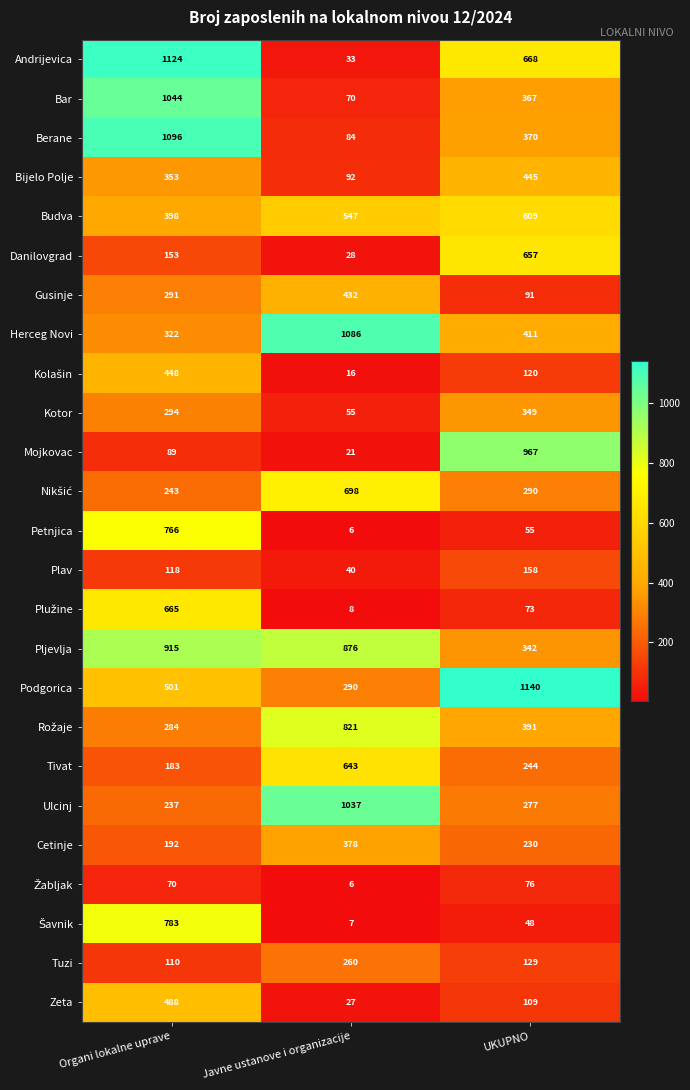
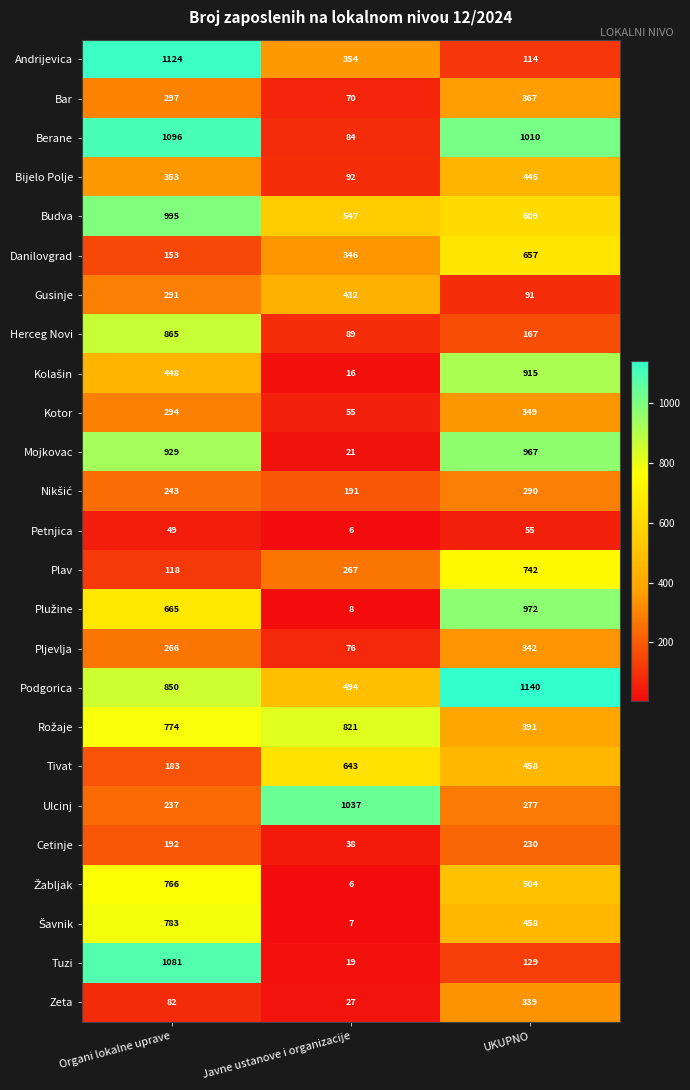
  {
    "Andrijevica": {
      "Organi lokalne uprave": 1124,
-     "Javne ustanove i organizacije": 33,
-     "UKUPNO": 668
+     "Javne ustanove i organizacije": 354,
+     "UKUPNO": 114
    },
    "Bar": {
-     "Organi lokalne uprave": 1044,
+     "Organi lokalne uprave": 297,
      "Javne ustanove i organizacije": 70,
      "UKUPNO": 367
    },
    "Berane": {
      "Organi lokalne uprave": 1096,
      "Javne ustanove i organizacije": 84,
-     "UKUPNO": 370
+     "UKUPNO": 1010
    },
    "Bijelo Polje": {
      "Organi lokalne uprave": 353,
      "Javne ustanove i organizacije": 92,
      "UKUPNO": 445
    },
    "Budva": {
-     "Organi lokalne uprave": 398,
+     "Organi lokalne uprave": 995,
      "Javne ustanove i organizacije": 547,
      "UKUPNO": 609
    },
    "Danilovgrad": {
      "Organi lokalne uprave": 153,
-     "Javne ustanove i organizacije": 28,
+     "Javne ustanove i organizacije": 346,
      "UKUPNO": 657
    },
    "Gusinje": {
      "Organi lokalne uprave": 291,
      "Javne ustanove i organizacije": 432,
      "UKUPNO": 91
    },
    "Herceg Novi": {
-     "Organi lokalne uprave": 322,
-     "Javne ustanove i organizacije": 1086,
-     "UKUPNO": 411
+     "Organi lokalne uprave": 865,
+     "Javne ustanove i organizacije": 89,
+     "UKUPNO": 167
    },
    "Kolašin": {
      "Organi lokalne uprave": 448,
      "Javne ustanove i organizacije": 16,
-     "UKUPNO": 120
+     "UKUPNO": 915
    },
    "Kotor": {
      "Organi lokalne uprave": 294,
      "Javne ustanove i organizacije": 55,
      "UKUPNO": 349
    },
    "Mojkovac": {
-     "Organi lokalne uprave": 89,
+     "Organi lokalne uprave": 929,
      "Javne ustanove i organizacije": 21,
      "UKUPNO": 967
    },
    "Nikšić": {
      "Organi lokalne uprave": 243,
-     "Javne ustanove i organizacije": 698,
+     "Javne ustanove i organizacije": 191,
      "UKUPNO": 290
    },
    "Petnjica": {
-     "Organi lokalne uprave": 766,
+     "Organi lokalne uprave": 49,
      "Javne ustanove i organizacije": 6,
      "UKUPNO": 55
    },
    "Plav": {
      "Organi lokalne uprave": 118,
-     "Javne ustanove i organizacije": 40,
-     "UKUPNO": 158
+     "Javne ustanove i organizacije": 267,
+     "UKUPNO": 742
    },
    "Plužine": {
      "Organi lokalne uprave": 665,
      "Javne ustanove i organizacije": 8,
-     "UKUPNO": 73
+     "UKUPNO": 972
    },
    "Pljevlja": {
-     "Organi lokalne uprave": 915,
-     "Javne ustanove i organizacije": 876,
+     "Organi lokalne uprave": 266,
+     "Javne ustanove i organizacije": 76,
      "UKUPNO": 342
    },
    "Podgorica": {
-     "Organi lokalne uprave": 501,
-     "Javne ustanove i organizacije": 290,
+     "Organi lokalne uprave": 850,
+     "Javne ustanove i organizacije": 494,
      "UKUPNO": 1140
    },
    "Rožaje": {
-     "Organi lokalne uprave": 284,
+     "Organi lokalne uprave": 774,
      "Javne ustanove i organizacije": 821,
      "UKUPNO": 391
    },
    "Tivat": {
      "Organi lokalne uprave": 183,
      "Javne ustanove i organizacije": 643,
-     "UKUPNO": 244
+     "UKUPNO": 458
    },
    "Ulcinj": {
      "Organi lokalne uprave": 237,
      "Javne ustanove i organizacije": 1037,
      "UKUPNO": 277
    },
    "Cetinje": {
      "Organi lokalne uprave": 192,
-     "Javne ustanove i organizacije": 378,
+     "Javne ustanove i organizacije": 38,
      "UKUPNO": 230
    },
    "Žabljak": {
-     "Organi lokalne uprave": 70,
+     "Organi lokalne uprave": 766,
      "Javne ustanove i organizacije": 6,
-     "UKUPNO": 76
+     "UKUPNO": 504
    },
    "Šavnik": {
      "Organi lokalne uprave": 783,
      "Javne ustanove i organizacije": 7,
-     "UKUPNO": 48
+     "UKUPNO": 458
    },
    "Tuzi": {
-     "Organi lokalne uprave": 110,
-     "Javne ustanove i organizacije": 260,
+     "Organi lokalne uprave": 1081,
+     "Javne ustanove i organizacije": 19,
      "UKUPNO": 129
    },
    "Zeta": {
-     "Organi lokalne uprave": 488,
+     "Organi lokalne uprave": 82,
      "Javne ustanove i organizacije": 27,
-     "UKUPNO": 109
+     "UKUPNO": 339
    }
  }
